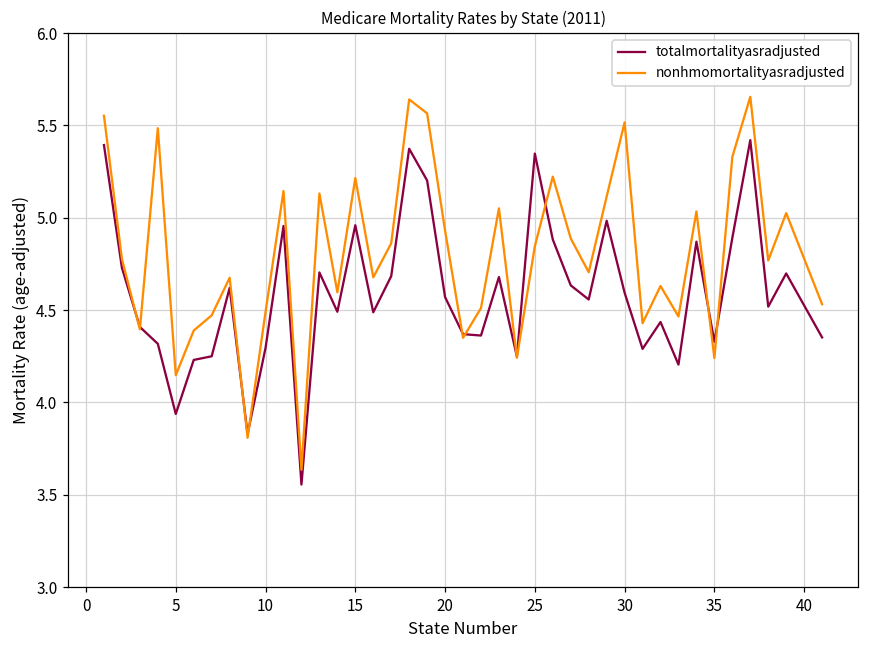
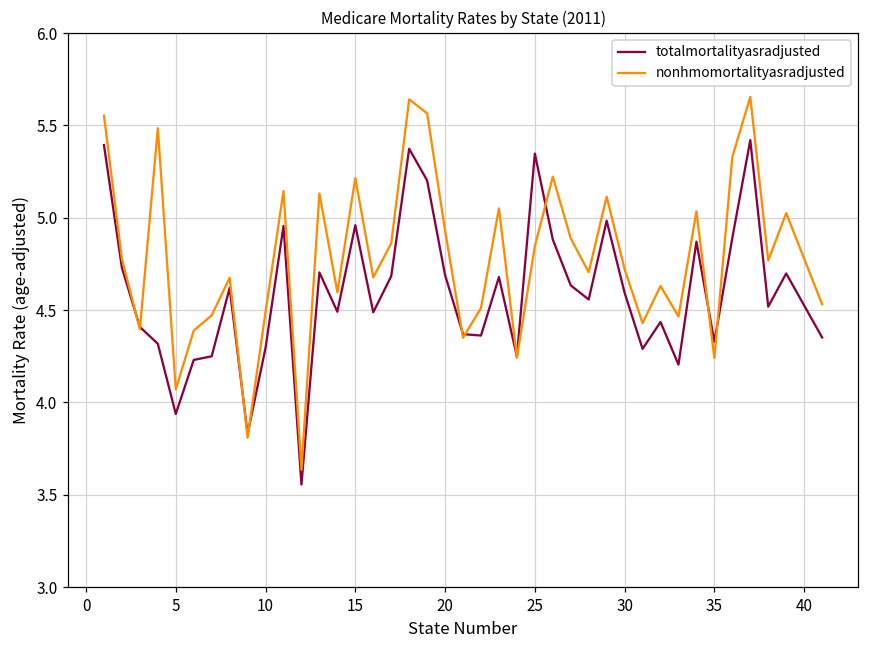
  {
    "totalmortalityasradjusted": {
      "5": 3.94,
      "10": 4.30,
      "15": 4.96,
-     "20": 4.57,
+     "20": 4.69,
      "25": 5.35,
      "30": 4.59,
      "35": 4.33
    },
    "nonhmomortalityasradjusted": {
-     "5": 4.15,
+     "5": 4.07,
      "10": 4.49,
      "15": 5.21,
      "20": 4.93,
      "25": 4.85,
-     "30": 5.52,
+     "30": 4.72,
      "35": 4.24
    }
  }
